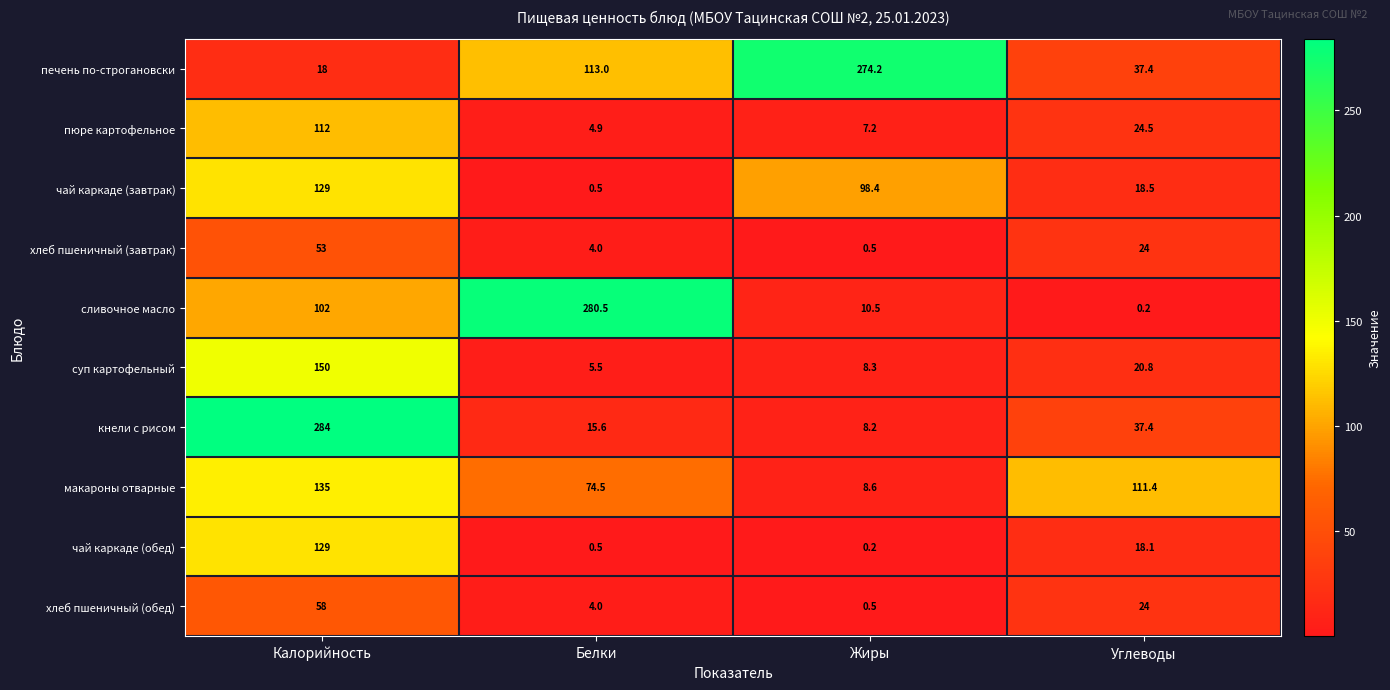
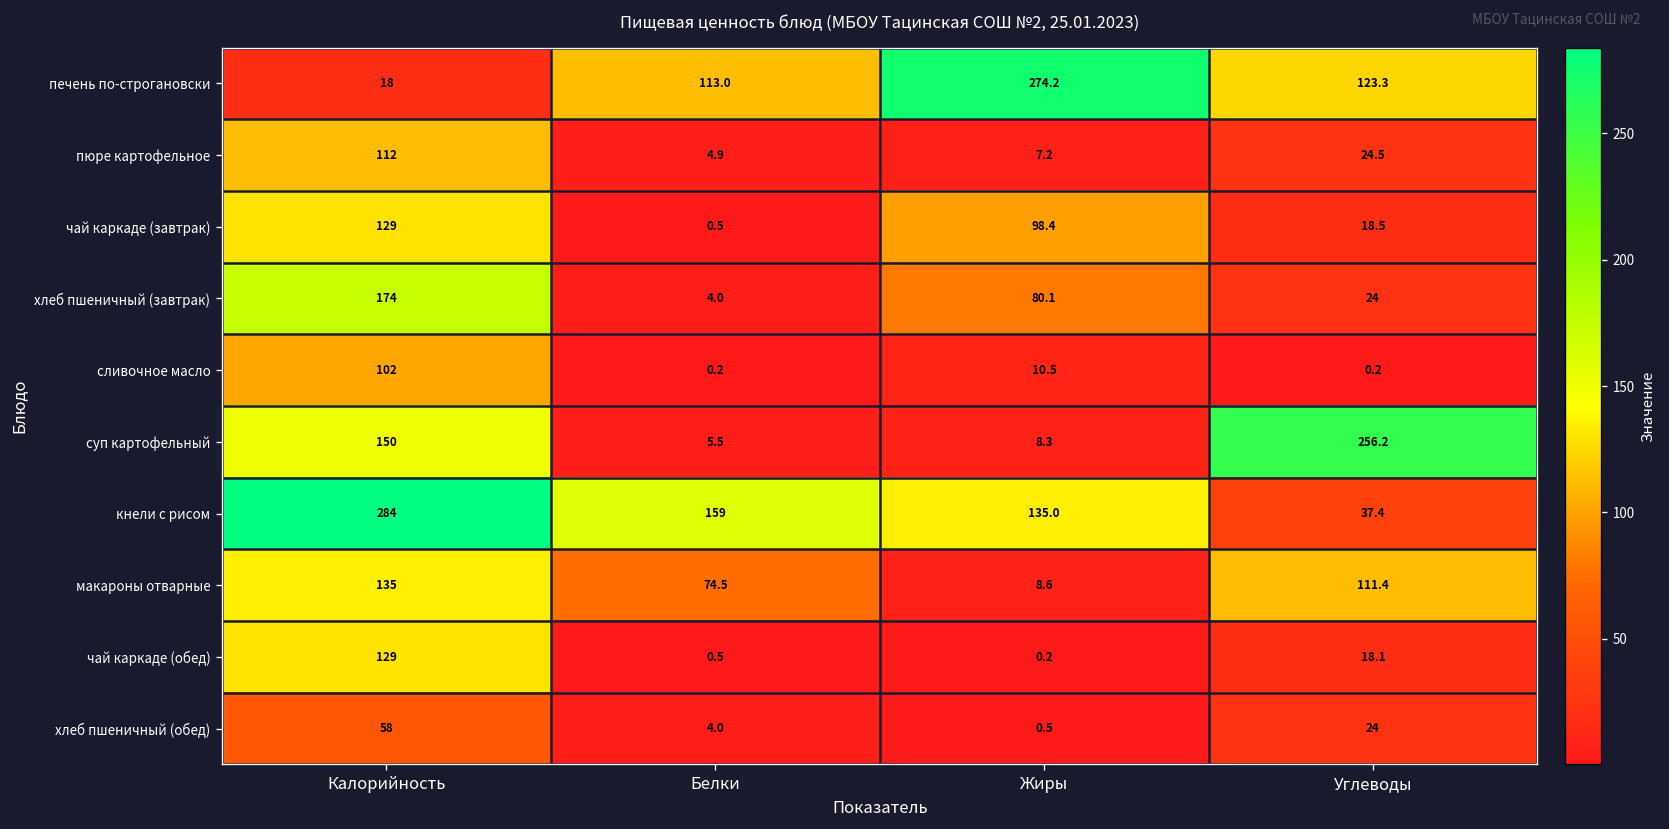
  {
    "печень по-строгановски": {
      "Калорийность": 18,
      "Белки": 113.0,
      "Жиры": 274.2,
-     "Углеводы": 37.4
+     "Углеводы": 123.3
    },
    "пюре картофельное": {
      "Калорийность": 112,
      "Белки": 4.9,
      "Жиры": 7.2,
      "Углеводы": 24.5
    },
    "чай каркаде (завтрак)": {
      "Калорийность": 129,
      "Белки": 0.5,
      "Жиры": 98.4,
      "Углеводы": 18.5
    },
    "хлеб пшеничный (завтрак)": {
-     "Калорийность": 53,
+     "Калорийность": 174,
      "Белки": 4.0,
-     "Жиры": 0.5,
+     "Жиры": 80.1,
      "Углеводы": 24
    },
    "сливочное масло": {
      "Калорийность": 102,
-     "Белки": 280.5,
+     "Белки": 0.2,
      "Жиры": 10.5,
      "Углеводы": 0.2
    },
    "суп картофельный": {
      "Калорийность": 150,
      "Белки": 5.5,
      "Жиры": 8.3,
-     "Углеводы": 20.8
+     "Углеводы": 256.2
    },
    "кнели с рисом": {
      "Калорийность": 284,
-     "Белки": 15.6,
-     "Жиры": 8.2,
+     "Белки": 159,
+     "Жиры": 135.0,
      "Углеводы": 37.4
    },
    "макароны отварные": {
      "Калорийность": 135,
      "Белки": 74.5,
      "Жиры": 8.6,
      "Углеводы": 111.4
    },
    "чай каркаде (обед)": {
      "Калорийность": 129,
      "Белки": 0.5,
      "Жиры": 0.2,
      "Углеводы": 18.1
    },
    "хлеб пшеничный (обед)": {
      "Калорийность": 58,
      "Белки": 4.0,
      "Жиры": 0.5,
      "Углеводы": 24
    }
  }
